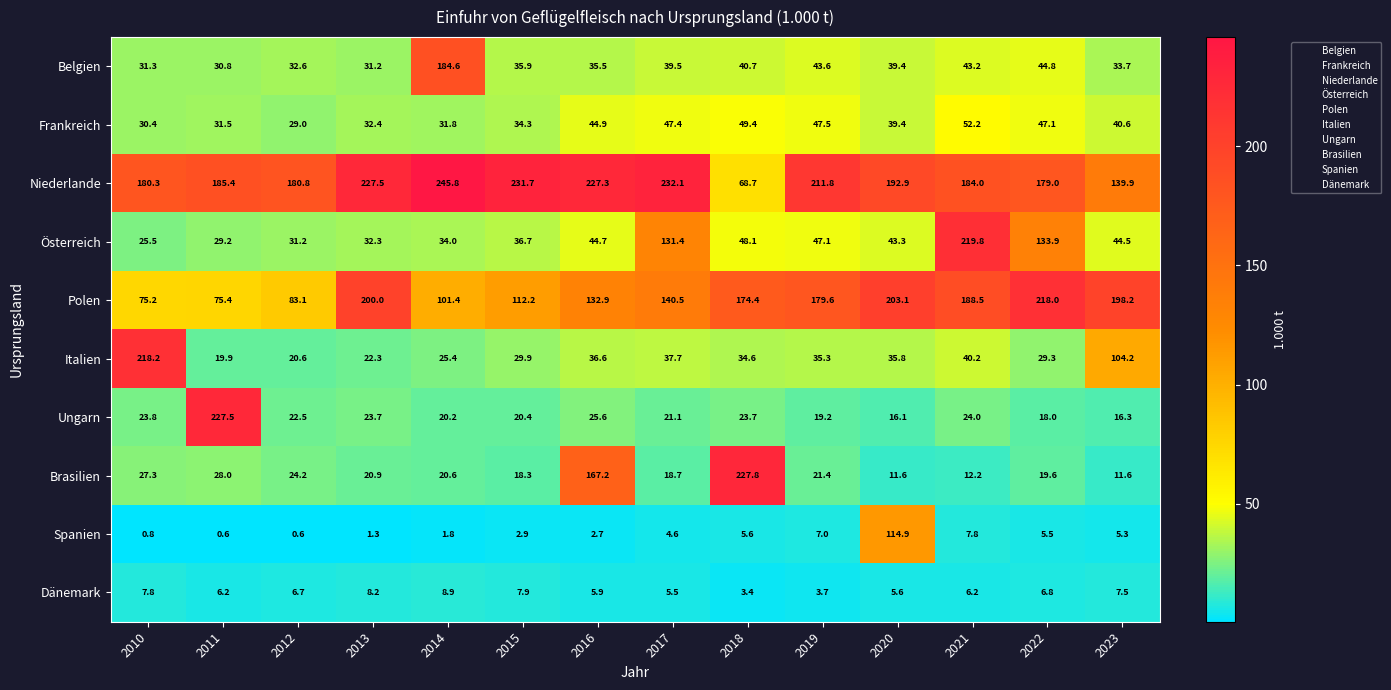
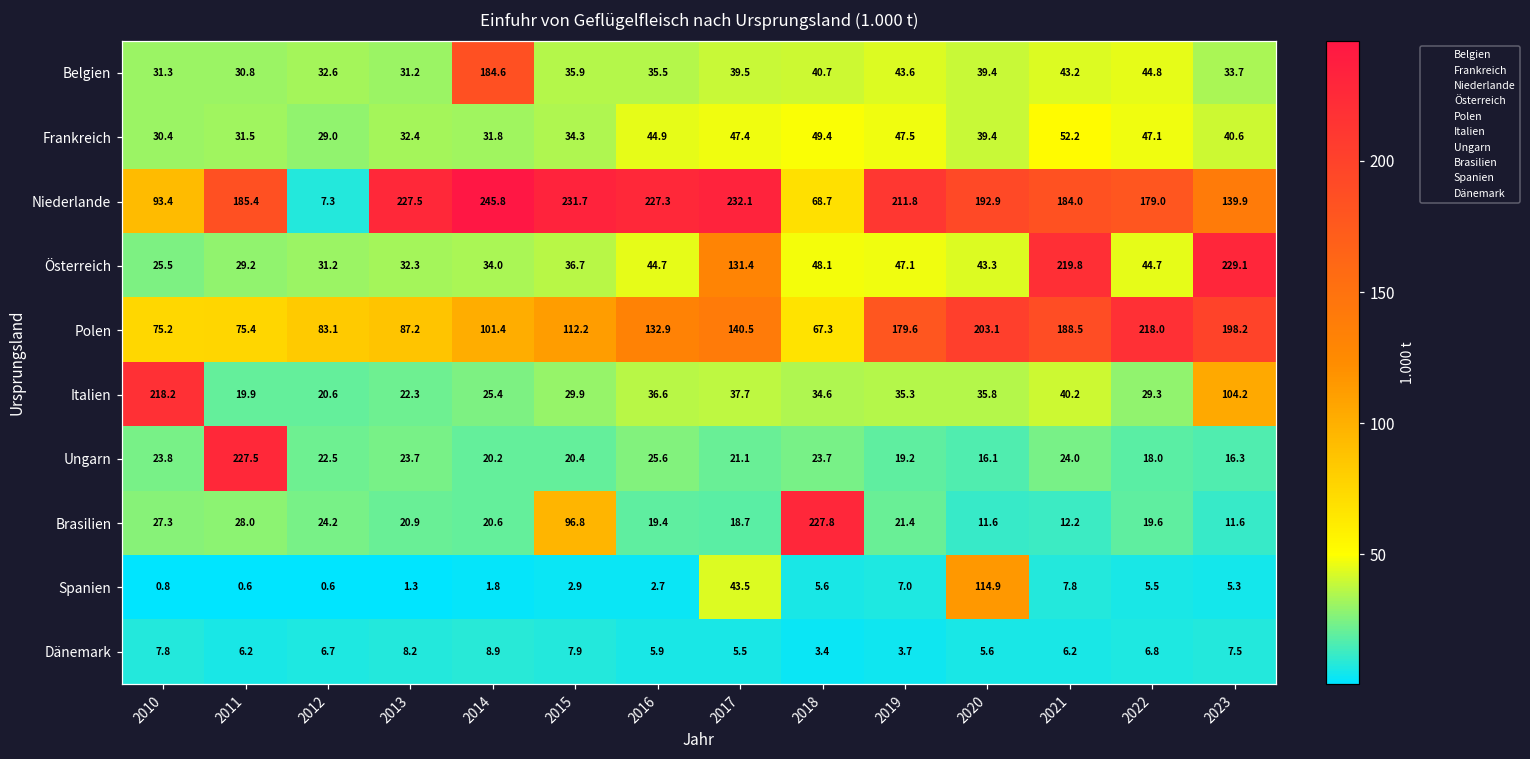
  {
    "Belgien": {
      "2010": 31.3,
      "2011": 30.8,
      "2012": 32.6,
      "2013": 31.2,
      "2014": 184.6,
      "2015": 35.9,
      "2016": 35.5,
      "2017": 39.5,
      "2018": 40.7,
      "2019": 43.6,
      "2020": 39.4,
      "2021": 43.2,
      "2022": 44.8,
      "2023": 33.7
    },
    "Frankreich": {
      "2010": 30.4,
      "2011": 31.5,
      "2012": 29.0,
      "2013": 32.4,
      "2014": 31.8,
      "2015": 34.3,
      "2016": 44.9,
      "2017": 47.4,
      "2018": 49.4,
      "2019": 47.5,
      "2020": 39.4,
      "2021": 52.2,
      "2022": 47.1,
      "2023": 40.6
    },
    "Niederlande": {
-     "2010": 180.3,
+     "2010": 93.4,
      "2011": 185.4,
-     "2012": 180.8,
+     "2012": 7.3,
      "2013": 227.5,
      "2014": 245.8,
      "2015": 231.7,
      "2016": 227.3,
      "2017": 232.1,
      "2018": 68.7,
      "2019": 211.8,
      "2020": 192.9,
      "2021": 184.0,
      "2022": 179.0,
      "2023": 139.9
    },
    "Österreich": {
      "2010": 25.5,
      "2011": 29.2,
      "2012": 31.2,
      "2013": 32.3,
      "2014": 34.0,
      "2015": 36.7,
      "2016": 44.7,
      "2017": 131.4,
      "2018": 48.1,
      "2019": 47.1,
      "2020": 43.3,
      "2021": 219.8,
-     "2022": 133.9,
-     "2023": 44.5
+     "2022": 44.7,
+     "2023": 229.1
    },
    "Polen": {
      "2010": 75.2,
      "2011": 75.4,
      "2012": 83.1,
-     "2013": 200.0,
+     "2013": 87.2,
      "2014": 101.4,
      "2015": 112.2,
      "2016": 132.9,
      "2017": 140.5,
-     "2018": 174.4,
+     "2018": 67.3,
      "2019": 179.6,
      "2020": 203.1,
      "2021": 188.5,
      "2022": 218.0,
      "2023": 198.2
    },
    "Italien": {
      "2010": 218.2,
      "2011": 19.9,
      "2012": 20.6,
      "2013": 22.3,
      "2014": 25.4,
      "2015": 29.9,
      "2016": 36.6,
      "2017": 37.7,
      "2018": 34.6,
      "2019": 35.3,
      "2020": 35.8,
      "2021": 40.2,
      "2022": 29.3,
      "2023": 104.2
    },
    "Ungarn": {
      "2010": 23.8,
      "2011": 227.5,
      "2012": 22.5,
      "2013": 23.7,
      "2014": 20.2,
      "2015": 20.4,
      "2016": 25.6,
      "2017": 21.1,
      "2018": 23.7,
      "2019": 19.2,
      "2020": 16.1,
      "2021": 24.0,
      "2022": 18.0,
      "2023": 16.3
    },
    "Brasilien": {
      "2010": 27.3,
      "2011": 28.0,
      "2012": 24.2,
      "2013": 20.9,
      "2014": 20.6,
-     "2015": 18.3,
-     "2016": 167.2,
+     "2015": 96.8,
+     "2016": 19.4,
      "2017": 18.7,
      "2018": 227.8,
      "2019": 21.4,
      "2020": 11.6,
      "2021": 12.2,
      "2022": 19.6,
      "2023": 11.6
    },
    "Spanien": {
      "2010": 0.8,
      "2011": 0.6,
      "2012": 0.6,
      "2013": 1.3,
      "2014": 1.8,
      "2015": 2.9,
      "2016": 2.7,
-     "2017": 4.6,
+     "2017": 43.5,
      "2018": 5.6,
      "2019": 7.0,
      "2020": 114.9,
      "2021": 7.8,
      "2022": 5.5,
      "2023": 5.3
    },
    "Dänemark": {
      "2010": 7.8,
      "2011": 6.2,
      "2012": 6.7,
      "2013": 8.2,
      "2014": 8.9,
      "2015": 7.9,
      "2016": 5.9,
      "2017": 5.5,
      "2018": 3.4,
      "2019": 3.7,
      "2020": 5.6,
      "2021": 6.2,
      "2022": 6.8,
      "2023": 7.5
    }
  }
